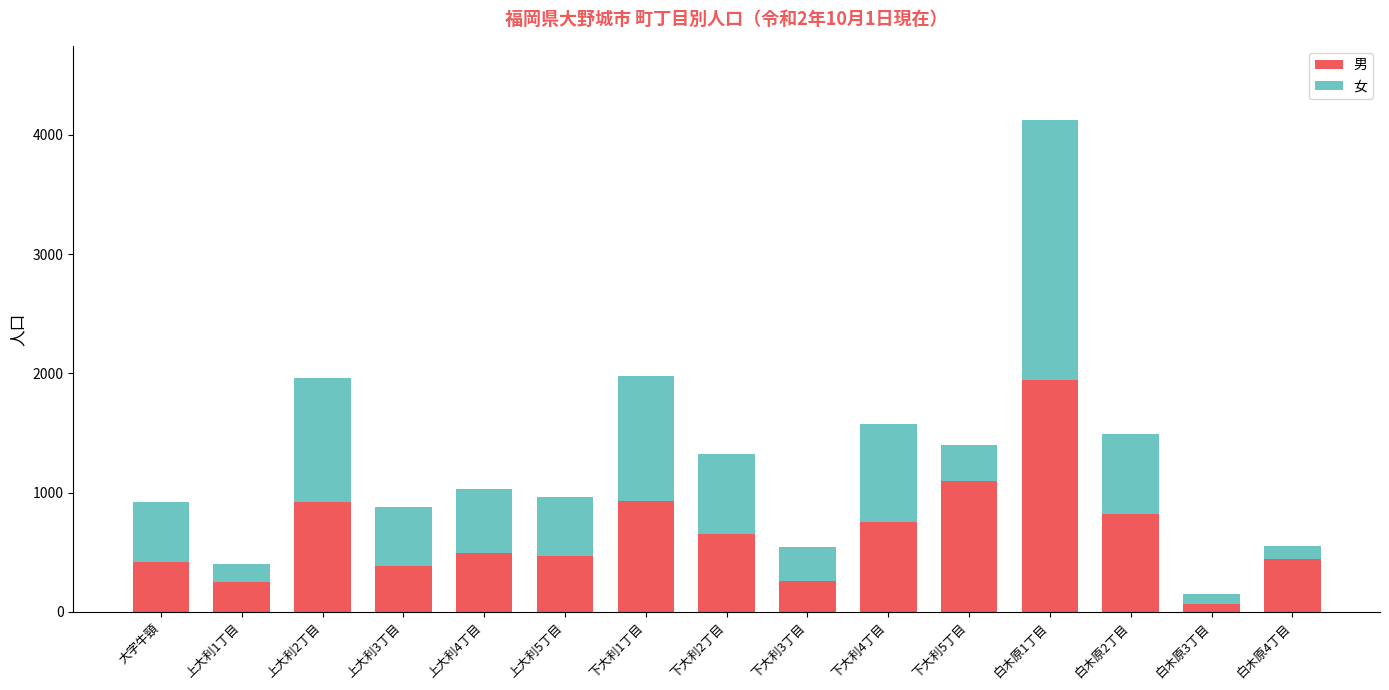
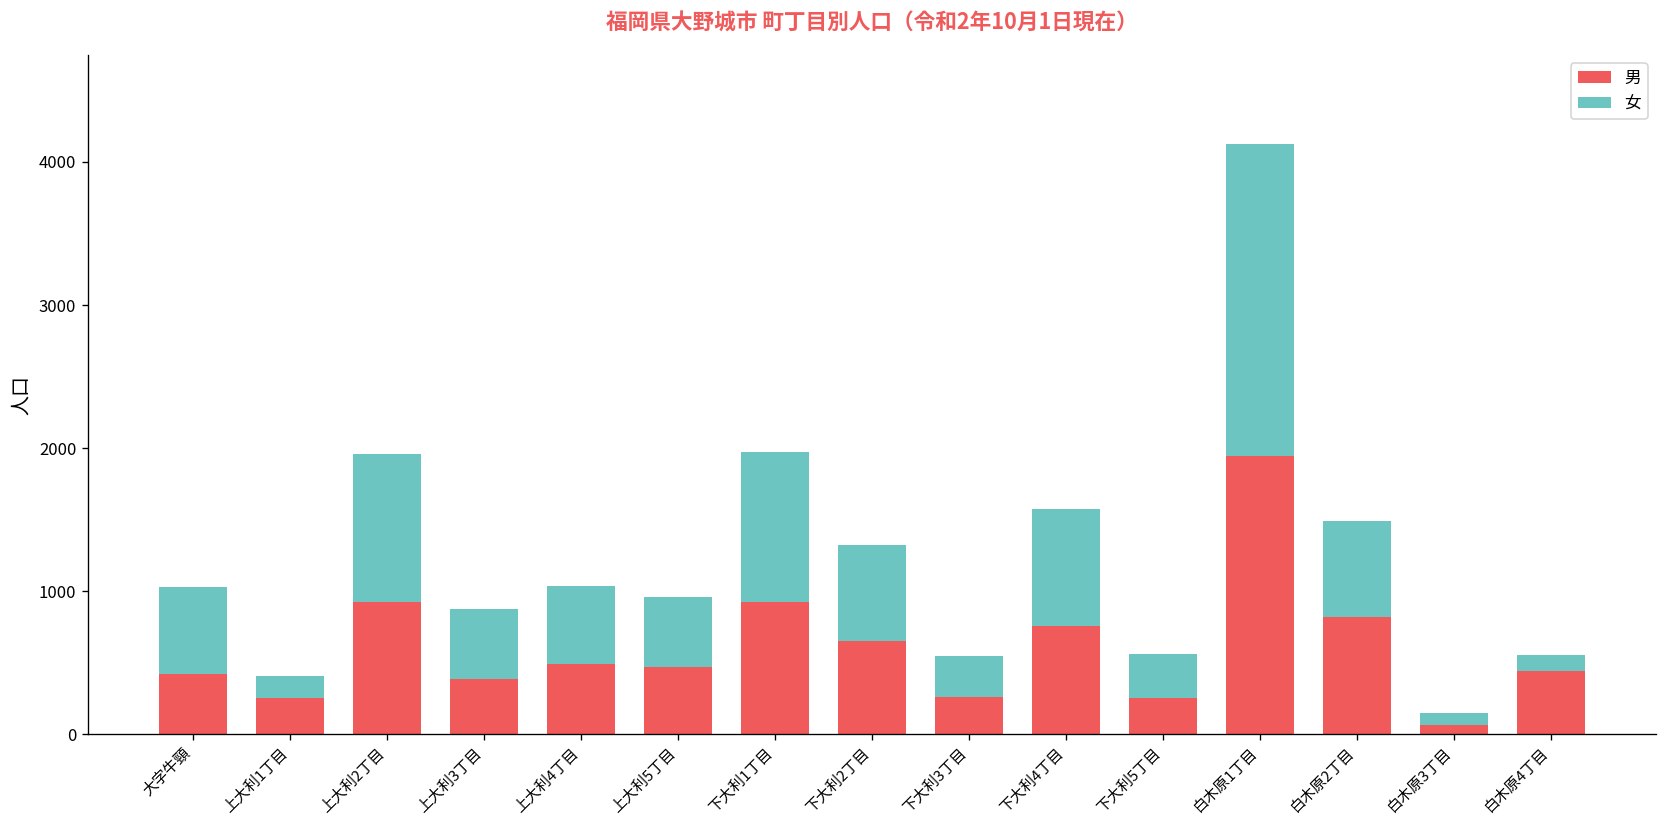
  {
    "男": {
      "大字牛頸": 420,
      "上大利1丁目": 250,
      "上大利2丁目": 920,
      "上大利3丁目": 390,
      "上大利4丁目": 490,
      "上大利5丁目": 470,
      "下大利1丁目": 930,
      "下大利2丁目": 650,
      "下大利3丁目": 260,
      "下大利4丁目": 760,
-     "下大利5丁目": 1100,
+     "下大利5丁目": 260,
      "白木原1丁目": 1940,
      "白木原2丁目": 820,
      "白木原3丁目": 70,
      "白木原4丁目": 440
    },
    "女": {
-     "大字牛頸": 510,
+     "大字牛頸": 610,
      "上大利1丁目": 160,
      "上大利2丁目": 1040,
      "上大利3丁目": 490,
      "上大利4丁目": 540,
      "上大利5丁目": 490,
      "下大利1丁目": 1050,
      "下大利2丁目": 670,
      "下大利3丁目": 290,
      "下大利4丁目": 820,
      "下大利5丁目": 310,
      "白木原1丁目": 2180,
      "白木原2丁目": 670,
      "白木原3丁目": 80,
      "白木原4丁目": 120
    }
  }
